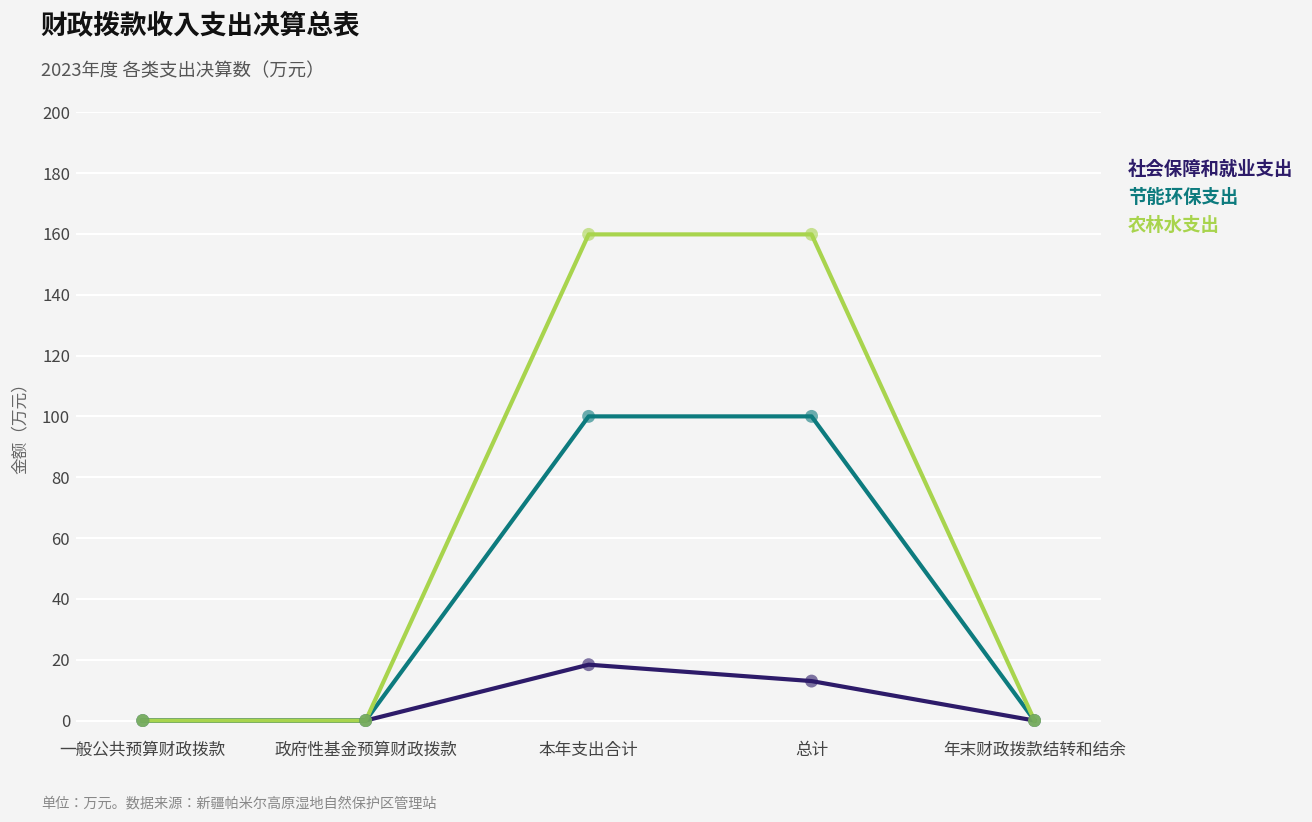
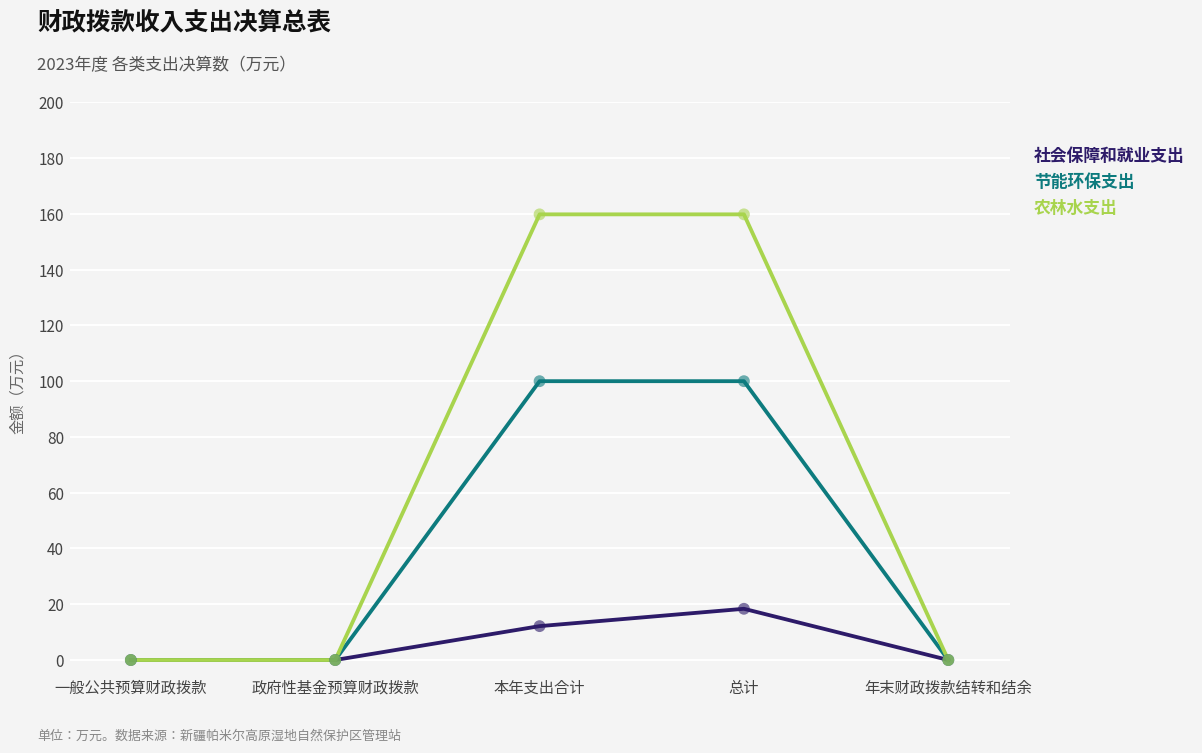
  {
    "社会保障和就业支出": {
-     "本年支出合计": 18,
-     "总计": 13
+     "本年支出合计": 12,
+     "总计": 18
    },
    "节能环保支出": {
      "本年支出合计": 100,
      "总计": 100
    },
    "农林水支出": {
      "本年支出合计": 160,
      "总计": 160
    }
  }
